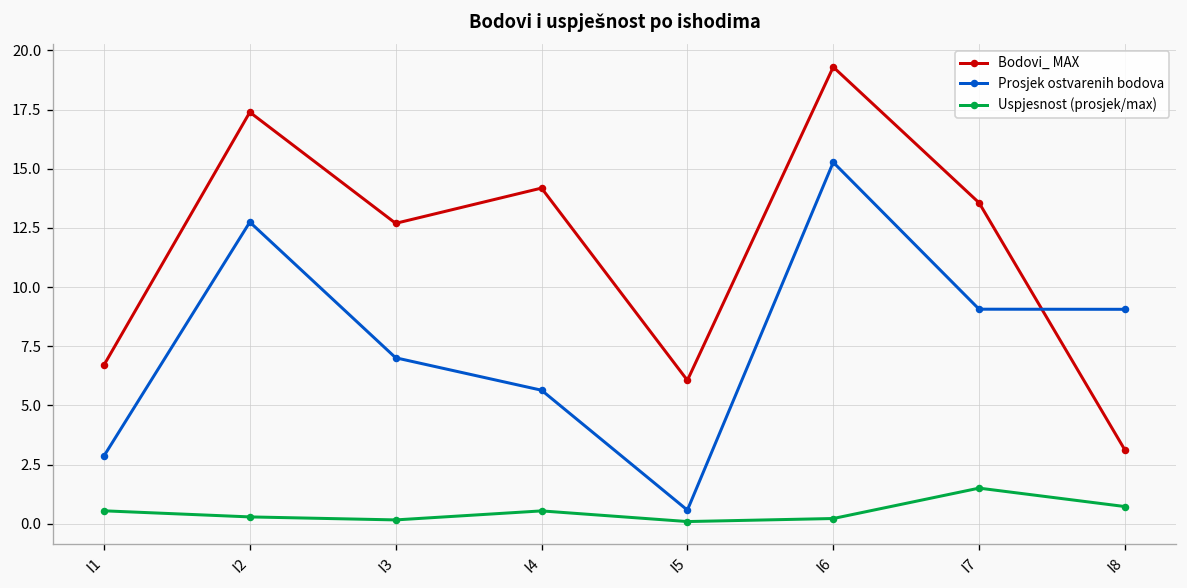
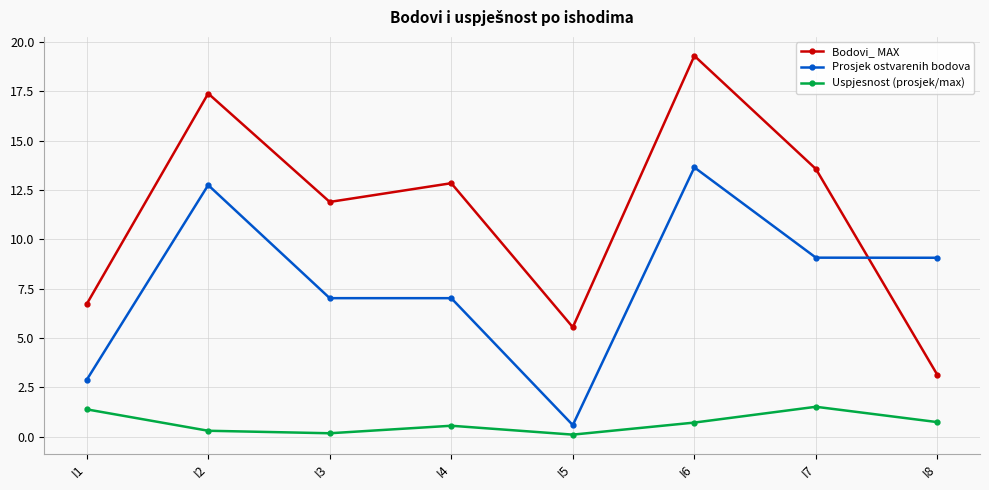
  {
    "Bodovi_ MAX": {
      "I1": 6.7,
      "I2": 17.4,
-     "I3": 12.7,
-     "I4": 14.2,
-     "I5": 6.1,
+     "I3": 11.9,
+     "I4": 12.8,
+     "I5": 5.5,
      "I6": 19.3,
      "I7": 13.6,
      "I8": 3.1
    },
    "Prosjek ostvarenih bodova": {
      "I1": 2.9,
      "I2": 12.7,
      "I3": 7.0,
-     "I4": 5.6,
+     "I4": 7.0,
      "I5": 0.6,
-     "I6": 15.3,
+     "I6": 13.6,
      "I7": 9.1,
      "I8": 9.1
    },
    "Uspjesnost (prosjek/max)": {
-     "I1": 0.5,
+     "I1": 1.4,
      "I2": 0.3,
      "I3": 0.2,
      "I4": 0.5,
      "I5": 0.1,
-     "I6": 0.2,
+     "I6": 0.7,
      "I7": 1.5,
      "I8": 0.7
    }
  }
